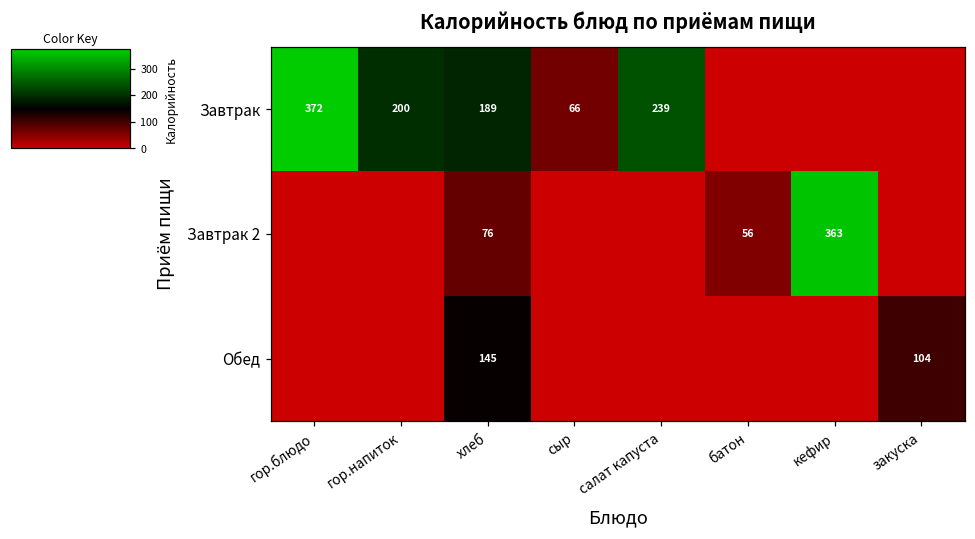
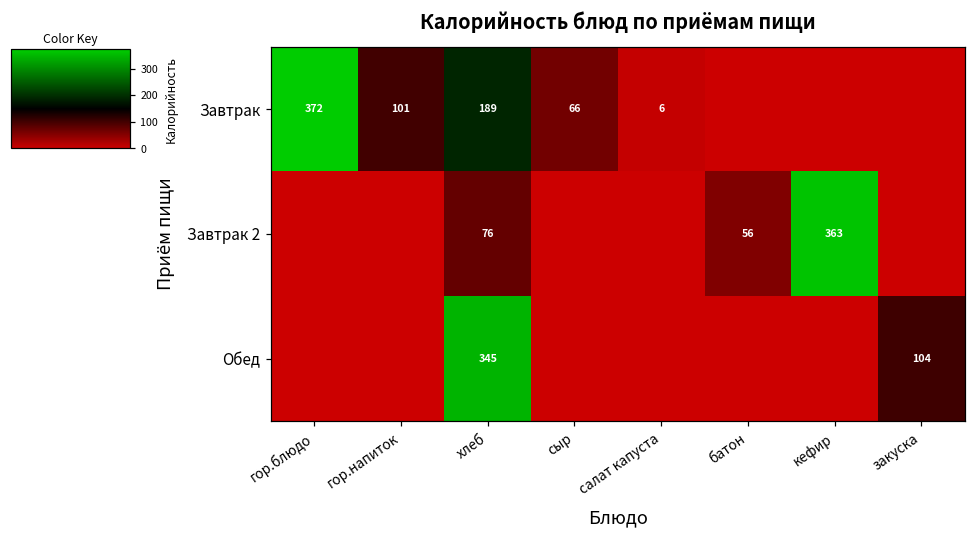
  {
    "Завтрак": {
      "гор.блюдо": 372,
-     "гор.напиток": 200,
+     "гор.напиток": 101,
      "хлеб": 189,
      "сыр": 66,
-     "салат капуста": 239
+     "салат капуста": 6
    },
    "Завтрак 2": {
      "хлеб": 76,
      "батон": 56,
      "кефир": 363
    },
    "Обед": {
-     "хлеб": 145,
+     "хлеб": 345,
      "закуска": 104
    }
  }
